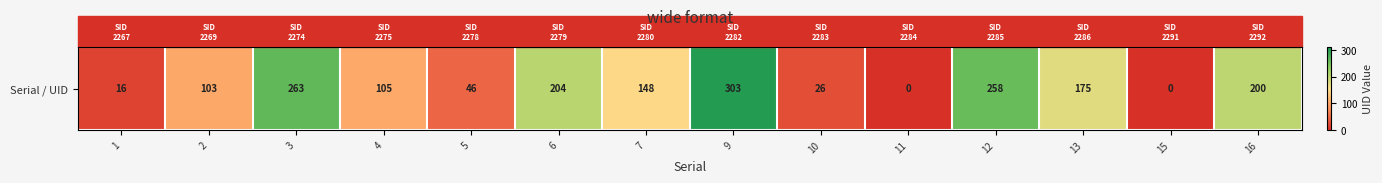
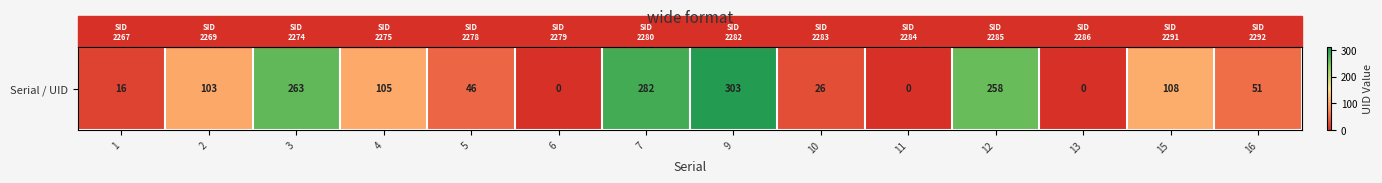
  {
    "Serial / UID": {
      "1": 16,
      "2": 103,
      "3": 263,
      "4": 105,
      "5": 46,
-     "6": 204,
-     "7": 148,
+     "6": 0,
+     "7": 282,
      "9": 303,
      "10": 26,
      "11": 0,
      "12": 258,
-     "13": 175,
-     "15": 0,
-     "16": 200
+     "13": 0,
+     "15": 108,
+     "16": 51
    }
  }
